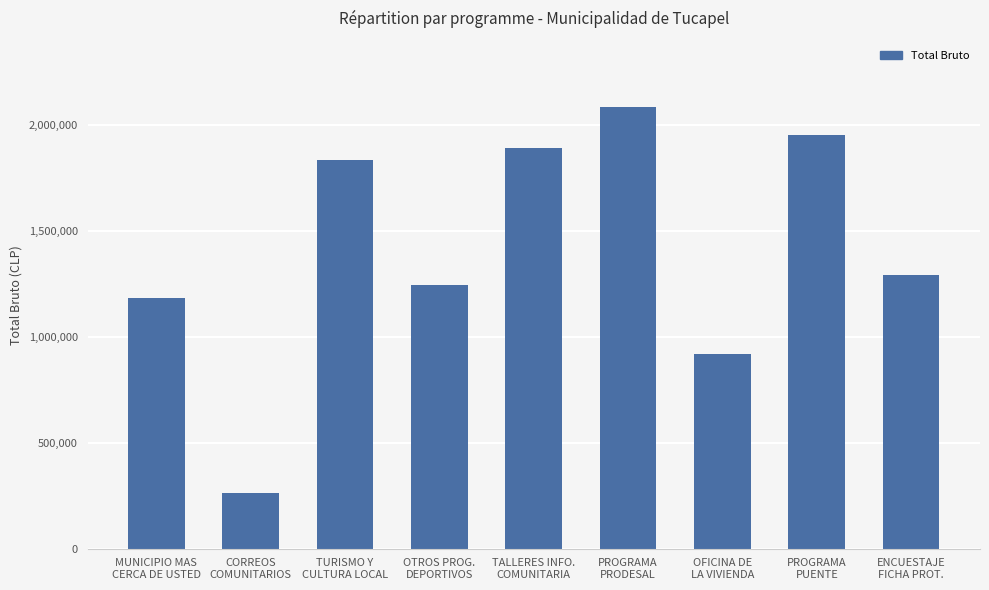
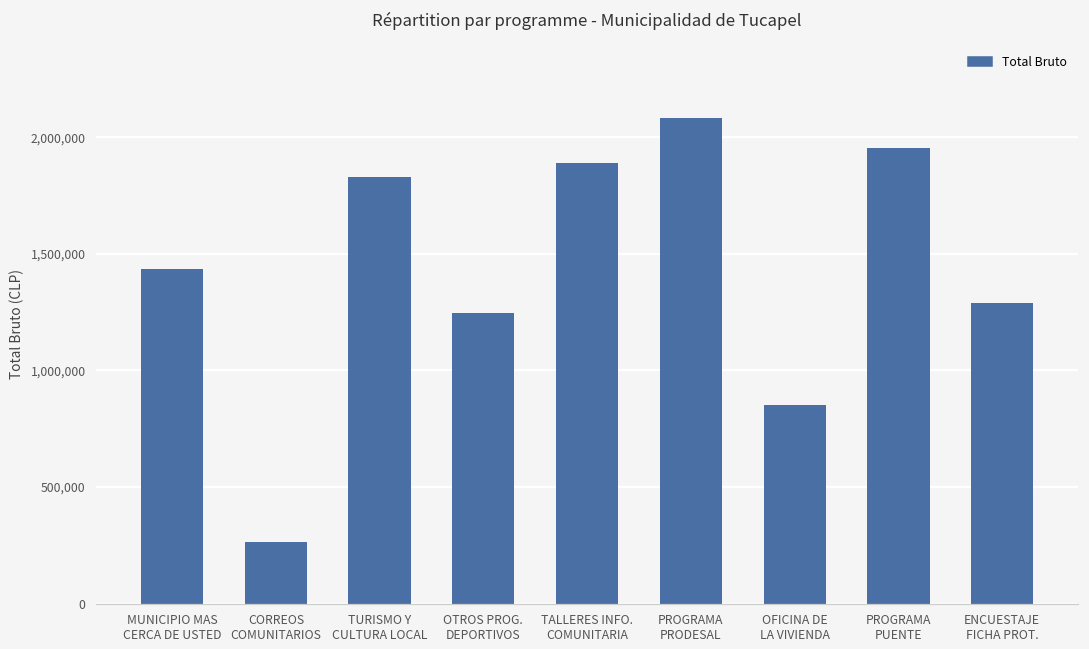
  {
-   "MUNICIPIO MAS CERCA DE USTED": "1,180,000",
+   "MUNICIPIO MAS CERCA DE USTED": "1,440,000",
    "CORREOS COMUNITARIOS": "260,000",
    "TURISMO Y CULTURA LOCAL": "1,830,000",
    "OTROS PROG. DEPORTIVOS": "1,250,000",
    "TALLERES INFO. COMUNITARIA": "1,890,000",
    "PROGRAMA PRODESAL": "2,080,000",
-   "OFICINA DE LA VIVIENDA": "920,000",
+   "OFICINA DE LA VIVIENDA": "850,000",
    "PROGRAMA PUENTE": "1,950,000",
    "ENCUESTAJE FICHA PROT.": "1,290,000"
  }
